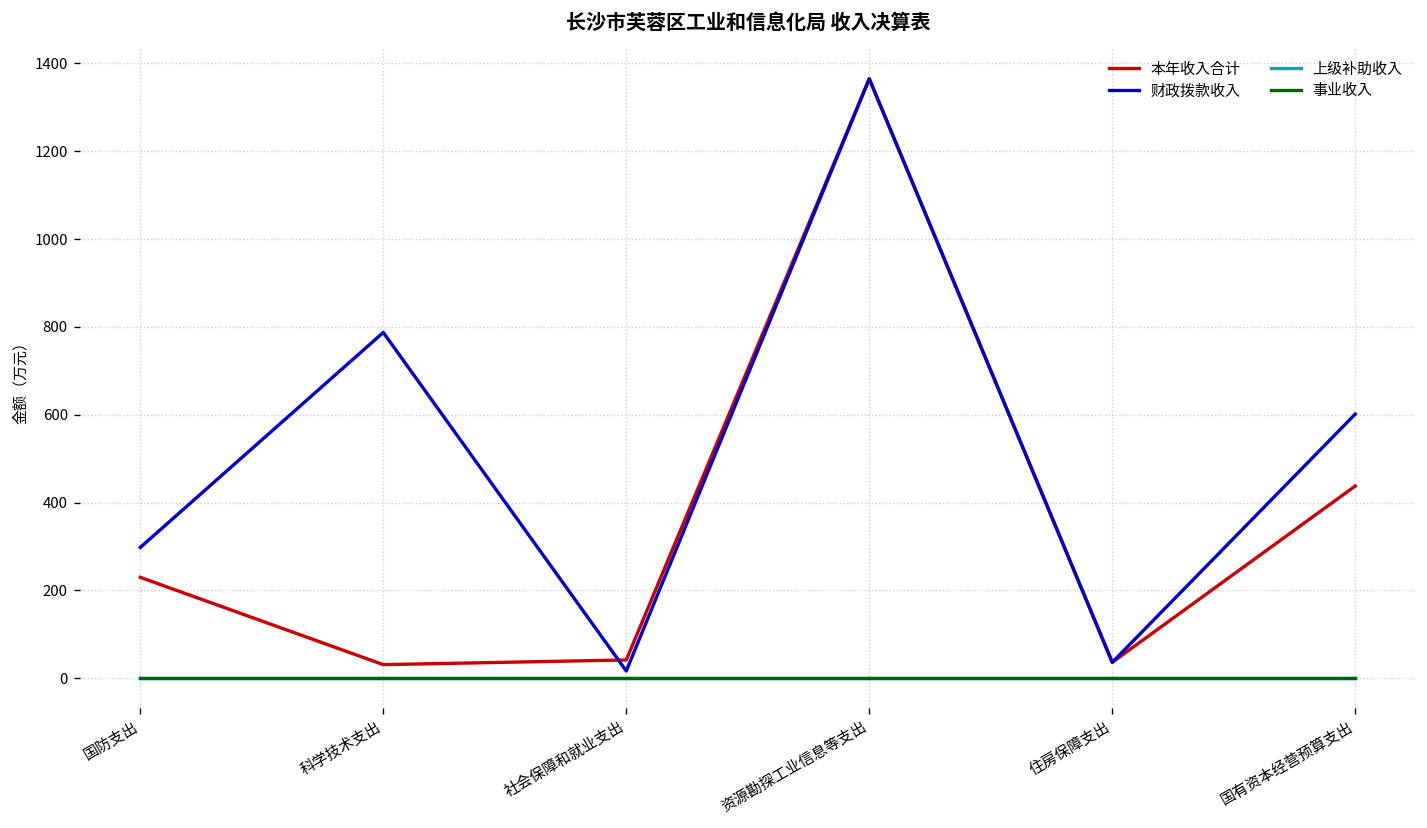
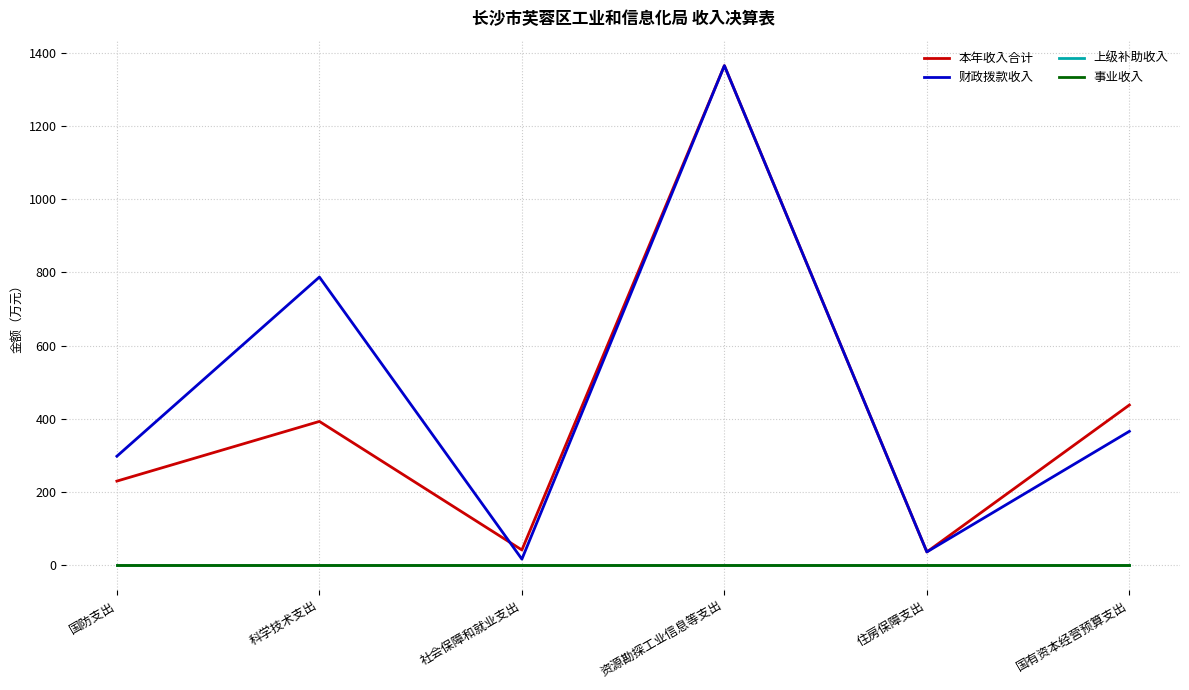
  {
    "本年收入合计": {
      "国防支出": 230,
-     "科学技术支出": 30,
+     "科学技术支出": 390,
      "社会保障和就业支出": 40,
      "国有资本经营预算支出": 440
    },
    "财政拨款收入": {
      "国防支出": 300,
      "科学技术支出": 790,
      "社会保障和就业支出": 20,
-     "国有资本经营预算支出": 600
+     "国有资本经营预算支出": 370
    },
    "事业收入": {
      "国防支出": 0,
      "科学技术支出": 0,
      "社会保障和就业支出": 0,
      "资源勘探工业信息等支出": 0,
      "住房保障支出": 0,
      "国有资本经营预算支出": 0
    }
  }
